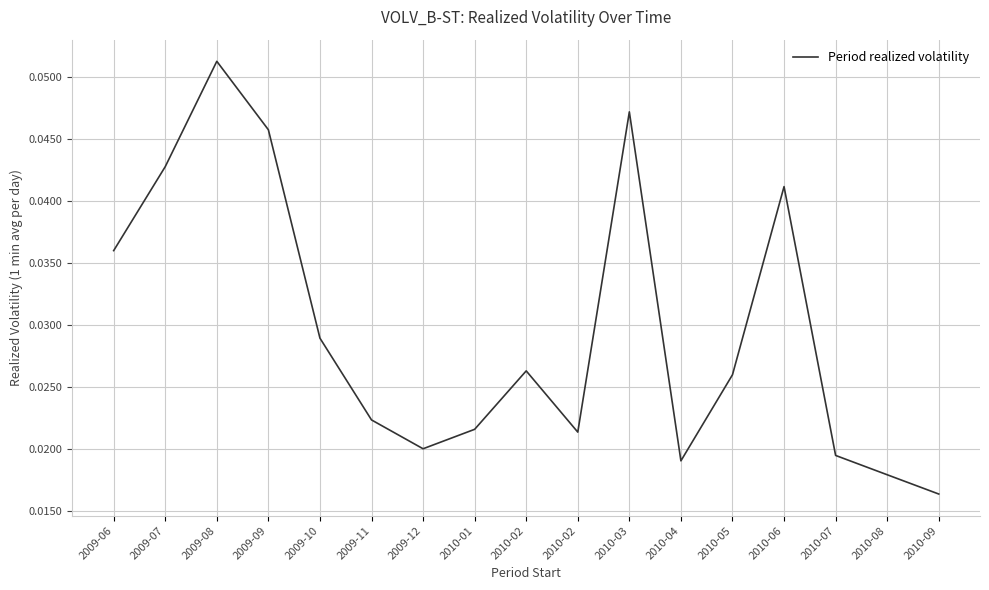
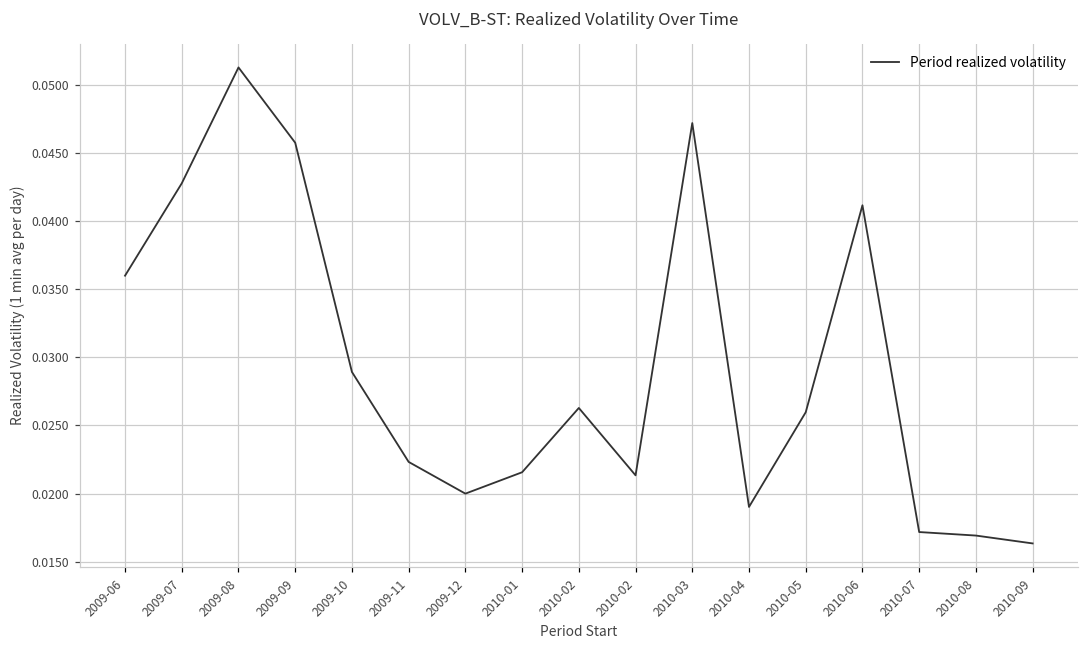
  {
    "2009-06": 0.0360,
    "2009-07": 0.0428,
    "2009-08": 0.0513,
    "2009-09": 0.0458,
    "2009-10": 0.0289,
    "2009-11": 0.0223,
    "2009-12": 0.0200,
    "2010-01": 0.0216,
    "2010-03": 0.0472,
    "2010-04": 0.0190,
    "2010-05": 0.0260,
    "2010-06": 0.0412,
-   "2010-07": 0.0195,
-   "2010-08": 0.0179,
+   "2010-07": 0.0172,
+   "2010-08": 0.0169,
    "2010-09": 0.0163
  }
